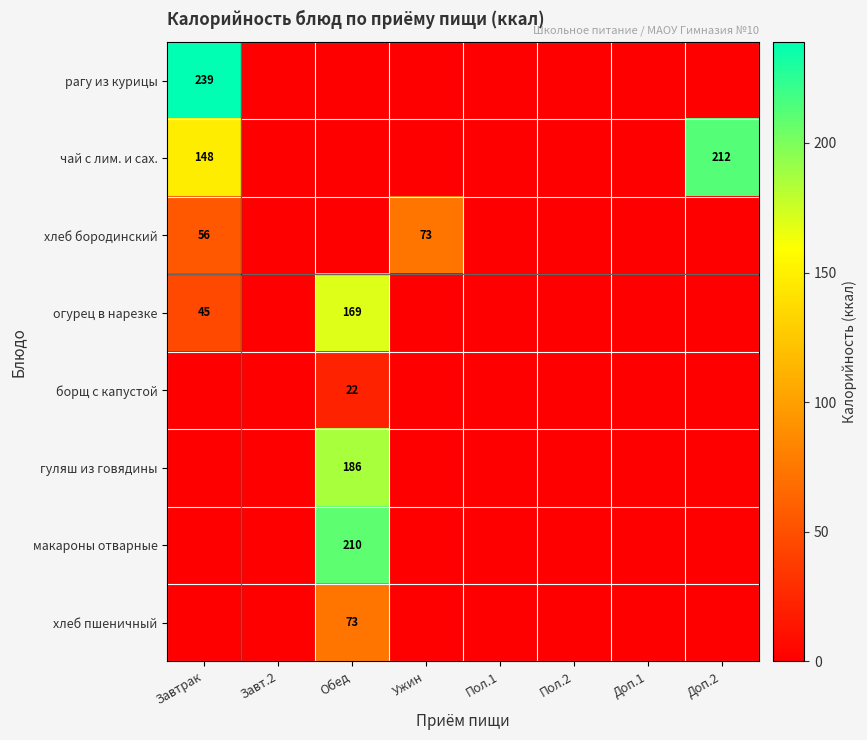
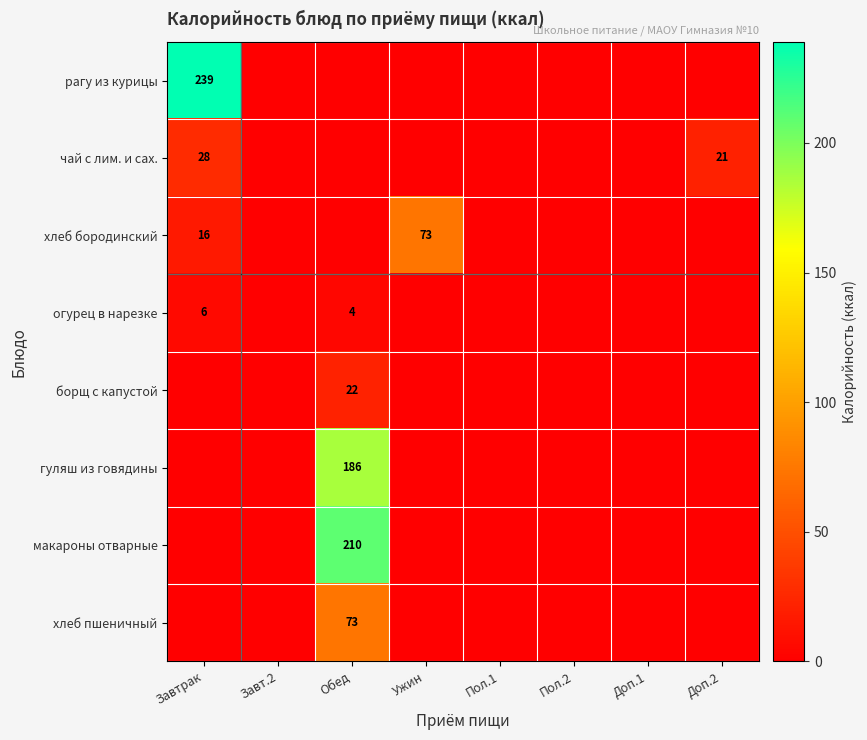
  {
    "рагу из курицы": {
      "Завтрак": 239
    },
    "чай с лим. и сах.": {
-     "Завтрак": 148,
-     "Доп.2": 212
+     "Завтрак": 28,
+     "Доп.2": 21
    },
    "хлеб бородинский": {
-     "Завтрак": 56,
+     "Завтрак": 16,
      "Ужин": 73
    },
    "огурец в нарезке": {
-     "Завтрак": 45,
-     "Обед": 169
+     "Завтрак": 6,
+     "Обед": 4
    },
    "борщ с капустой": {
      "Обед": 22
    },
    "гуляш из говядины": {
      "Обед": 186
    },
    "макароны отварные": {
      "Обед": 210
    },
    "хлеб пшеничный": {
      "Обед": 73
    }
  }
